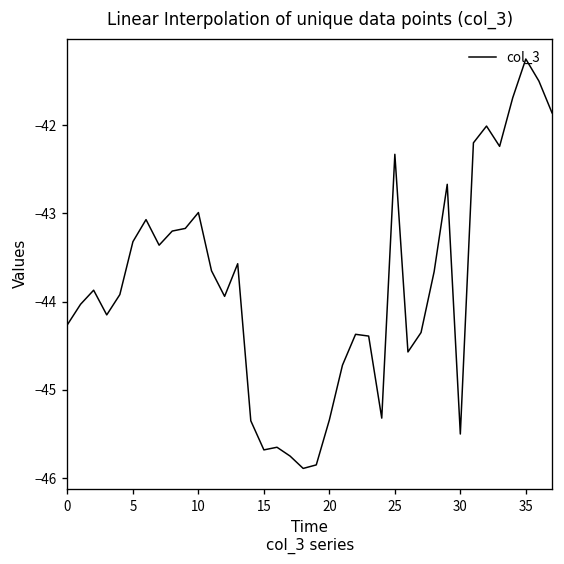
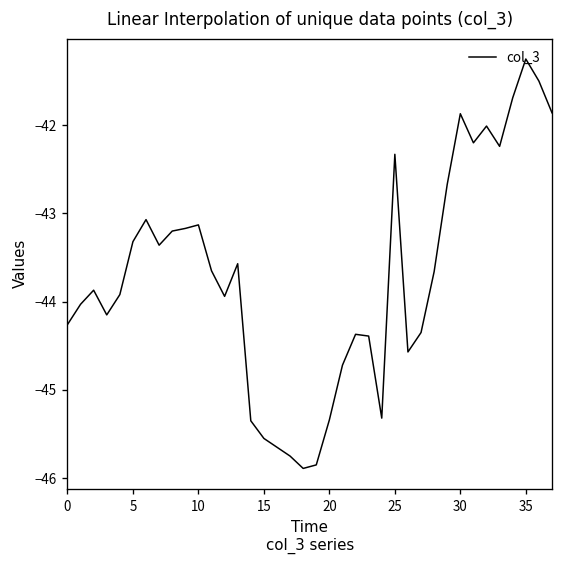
  {
    "0": -44.3,
    "5": -43.3,
-   "10": -43.0,
-   "15": -45.7,
+   "10": -43.1,
+   "15": -45.6,
    "20": -45.3,
    "25": -42.3,
-   "30": -45.5,
+   "30": -41.9,
    "35": -41.3
  }
